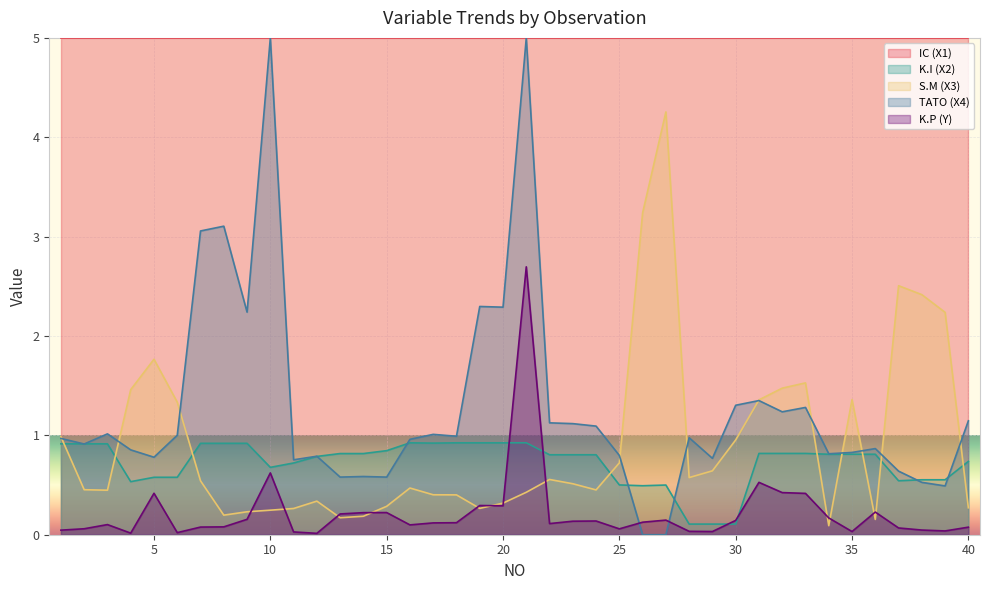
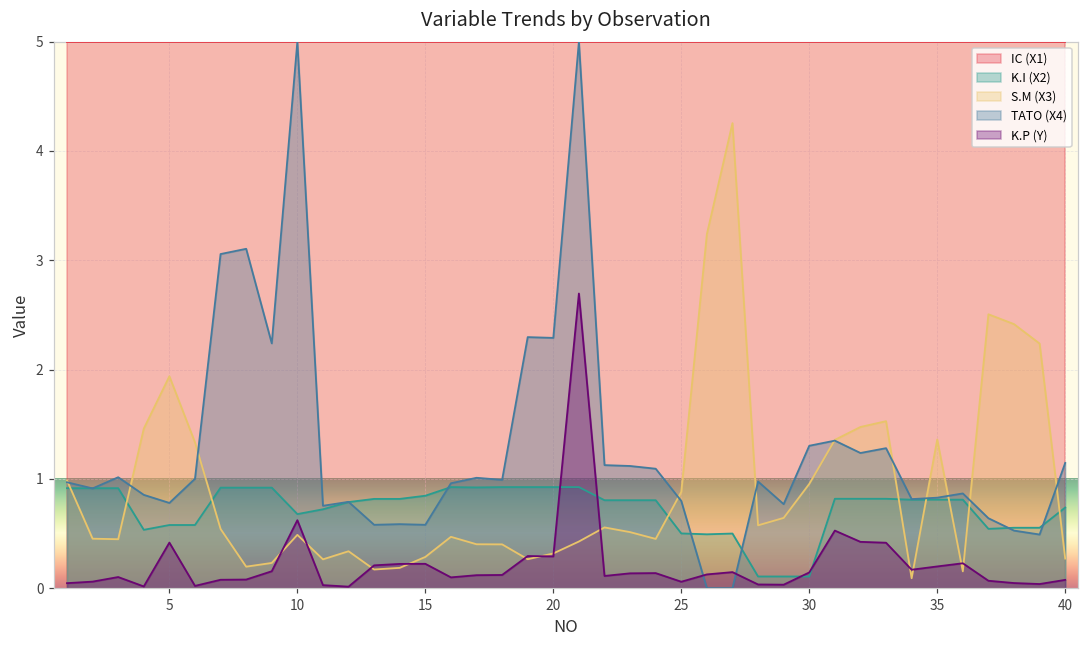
  {
    "IC (X1)": {
      "5": 5.0,
      "15": 5.0,
      "20": 5.0,
      "25": 5.0,
      "30": 5.0,
      "35": 5.0,
      "40": 5.0
    },
    "S.M (X3)": {
-     "5": 1.8,
-     "10": 0.2,
+     "5": 1.9,
+     "10": 0.5,
      "15": 0.3,
      "20": 0.3,
-     "25": 0.7,
+     "25": 0.9,
      "30": 1.0,
      "35": 1.4,
      "40": 0.3
    },
    "K.P (Y)": {
      "5": 0.4,
      "10": 0.6,
      "15": 0.2,
      "20": 0.3,
      "25": 0.1,
      "30": 0.1,
-     "35": 0.0,
+     "35": 0.2,
      "40": 0.1
    }
  }
